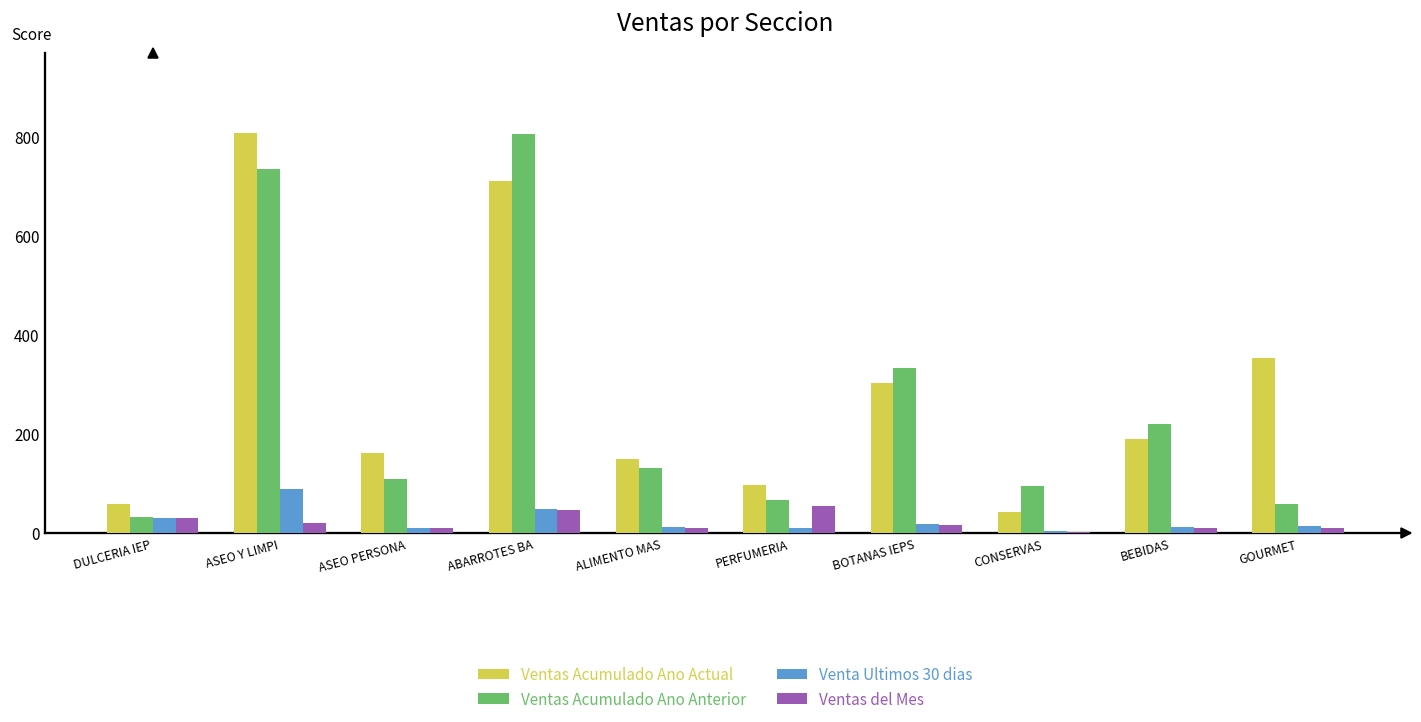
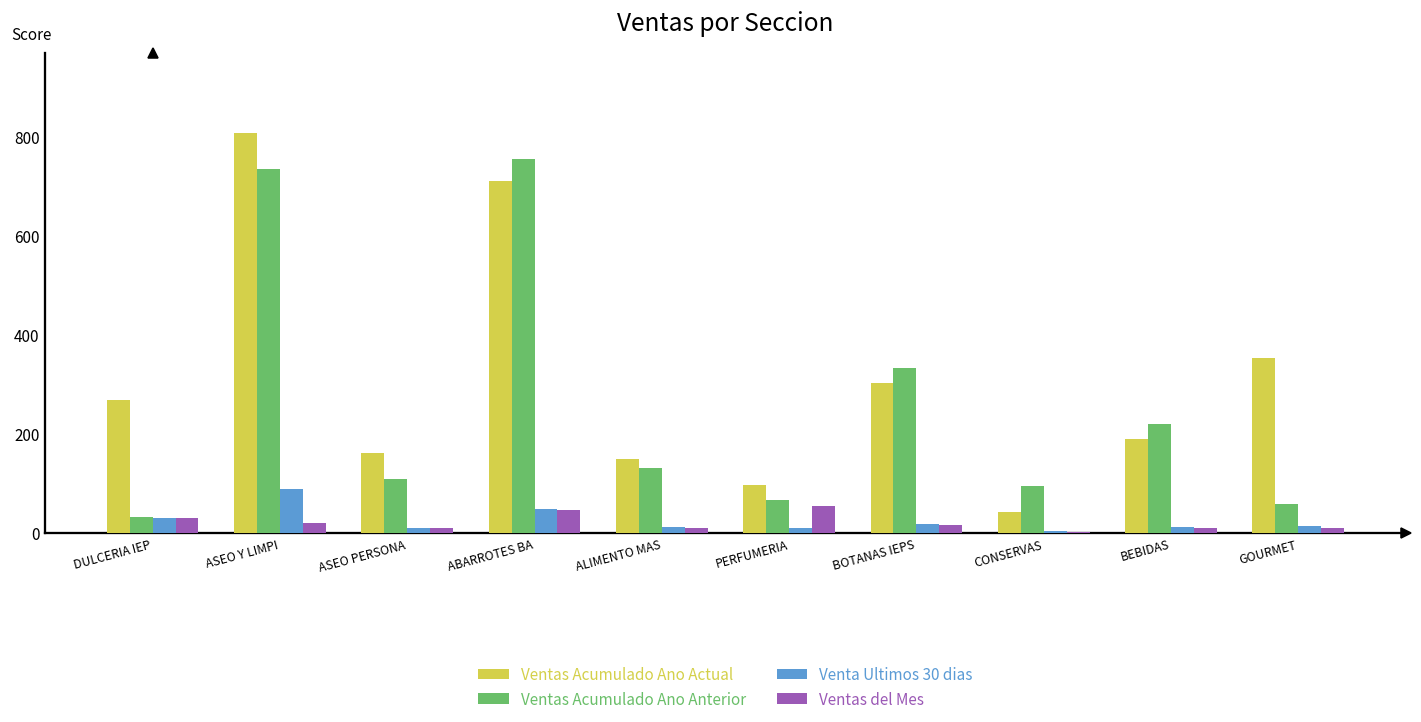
  {
    "Ventas Acumulado Ano Actual": {
-     "DULCERIA IEP": 60,
+     "DULCERIA IEP": 270,
      "ASEO Y LIMPI": 810,
      "ASEO PERSONA": 160,
      "ABARROTES BA": 710,
      "ALIMENTO MAS": 150,
      "PERFUMERIA": 100,
      "BOTANAS IEPS": 300,
      "CONSERVAS": 40,
      "BEBIDAS": 190,
      "GOURMET": 350
    },
    "Ventas Acumulado Ano Anterior": {
      "DULCERIA IEP": 30,
      "ASEO Y LIMPI": 740,
      "ASEO PERSONA": 110,
-     "ABARROTES BA": 800,
+     "ABARROTES BA": 760,
      "ALIMENTO MAS": 130,
      "PERFUMERIA": 70,
      "BOTANAS IEPS": 330,
      "CONSERVAS": 100,
      "BEBIDAS": 220,
      "GOURMET": 60
    },
    "Venta Ultimos 30 dias": {
      "DULCERIA IEP": 30,
      "ASEO Y LIMPI": 90,
      "ASEO PERSONA": 10,
      "ABARROTES BA": 50,
      "ALIMENTO MAS": 10,
      "PERFUMERIA": 10,
      "BOTANAS IEPS": 20,
      "BEBIDAS": 10,
      "GOURMET": 10
    },
    "Ventas del Mes": {
      "DULCERIA IEP": 30,
      "ASEO Y LIMPI": 20,
      "ASEO PERSONA": 10,
      "ABARROTES BA": 50,
      "ALIMENTO MAS": 10,
      "PERFUMERIA": 50,
      "BOTANAS IEPS": 20,
      "BEBIDAS": 10,
      "GOURMET": 10
    }
  }
